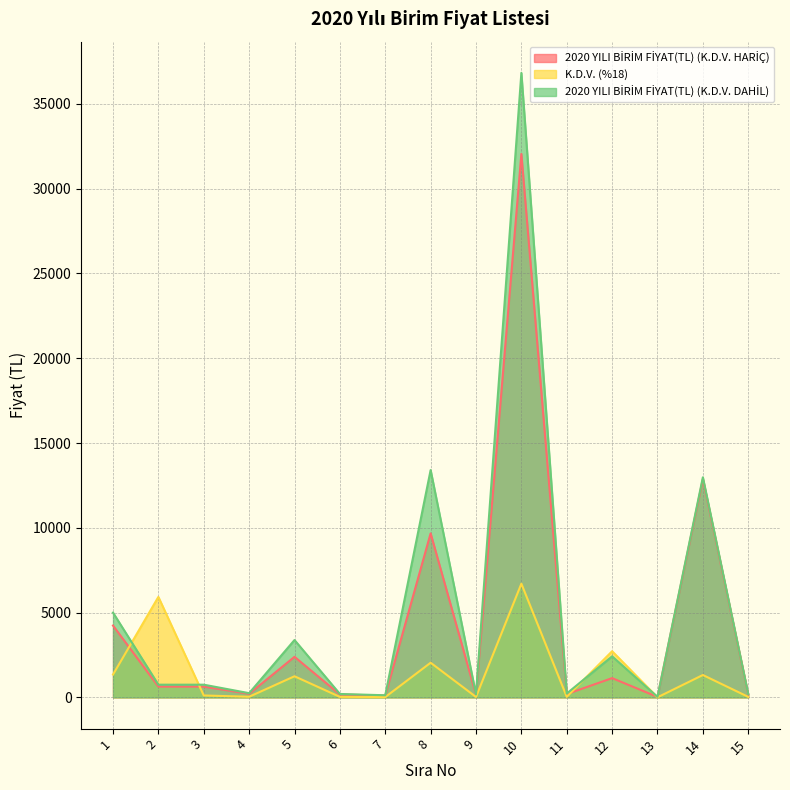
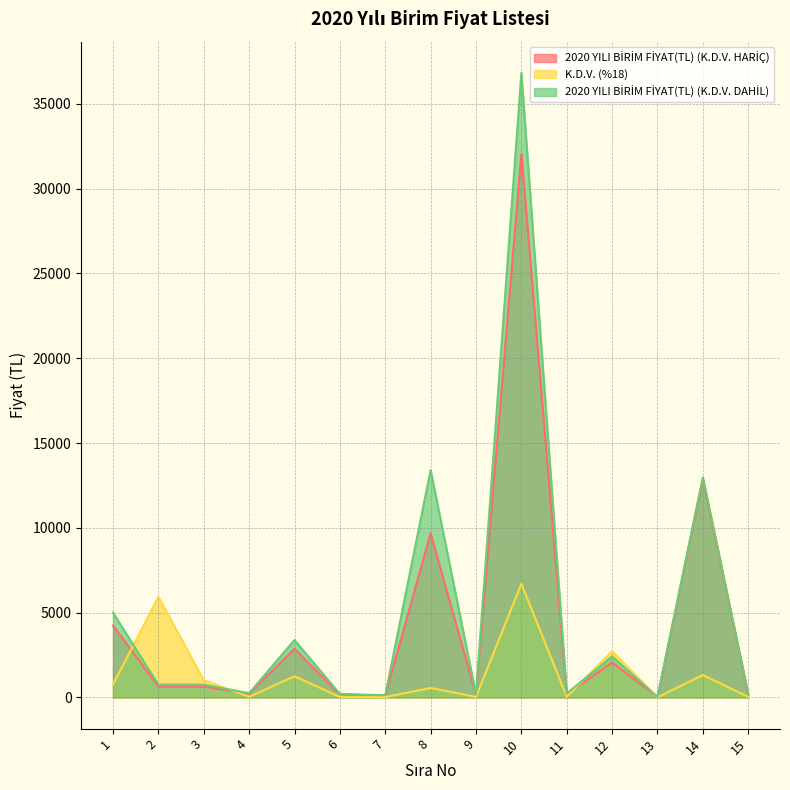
  {
    "2020 YILI BİRİM FİYAT(TL) (K.D.V. HARİÇ)": {
      "1": 4200,
-     "5": 2400,
+     "5": 2900,
      "8": 9700,
      "10": 32100,
-     "12": 1100
+     "12": 2100
    },
    "K.D.V. (%18)": {
-     "1": 1300,
+     "1": 800,
      "2": 5900,
-     "3": 100,
+     "3": 1000,
      "4": 0,
      "5": 1200,
-     "8": 2000,
+     "8": 600,
      "10": 6700,
      "11": 0,
      "12": 2700,
      "14": 1300
    },
    "2020 YILI BİRİM FİYAT(TL) (K.D.V. DAHİL)": {
      "1": 5000,
      "5": 3400,
      "8": 13400,
      "10": 36800,
      "12": 2400
    }
  }
